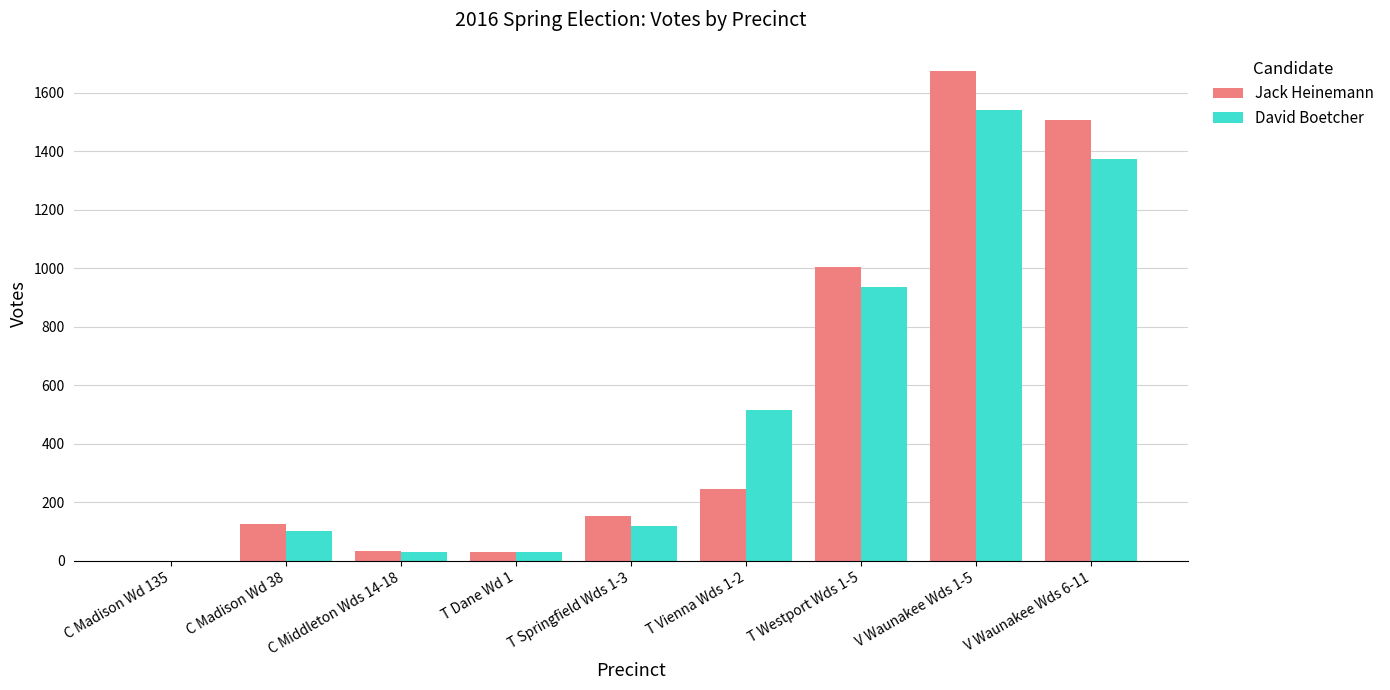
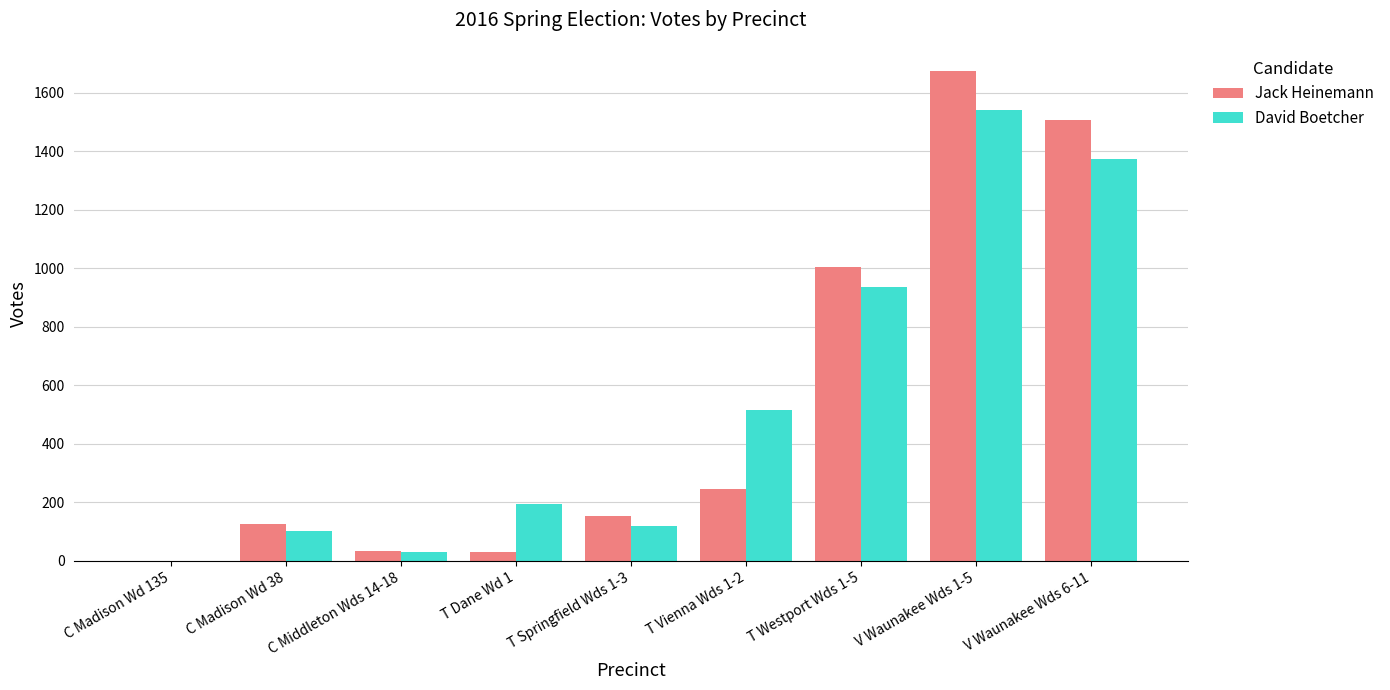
  {
    "Jack Heinemann": {
      "C Madison Wd 135": 0,
      "C Madison Wd 38": 130,
      "C Middleton Wds 14-18": 30,
      "T Dane Wd 1": 30,
      "T Springfield Wds 1-3": 150,
      "T Vienna Wds 1-2": 250,
      "T Westport Wds 1-5": 1010,
      "V Waunakee Wds 1-5": 1670,
      "V Waunakee Wds 6-11": 1510
    },
    "David Boetcher": {
      "C Madison Wd 135": 0,
      "C Madison Wd 38": 100,
      "C Middleton Wds 14-18": 30,
-     "T Dane Wd 1": 30,
+     "T Dane Wd 1": 190,
      "T Springfield Wds 1-3": 120,
      "T Vienna Wds 1-2": 520,
      "T Westport Wds 1-5": 940,
      "V Waunakee Wds 1-5": 1540,
      "V Waunakee Wds 6-11": 1380
    }
  }
